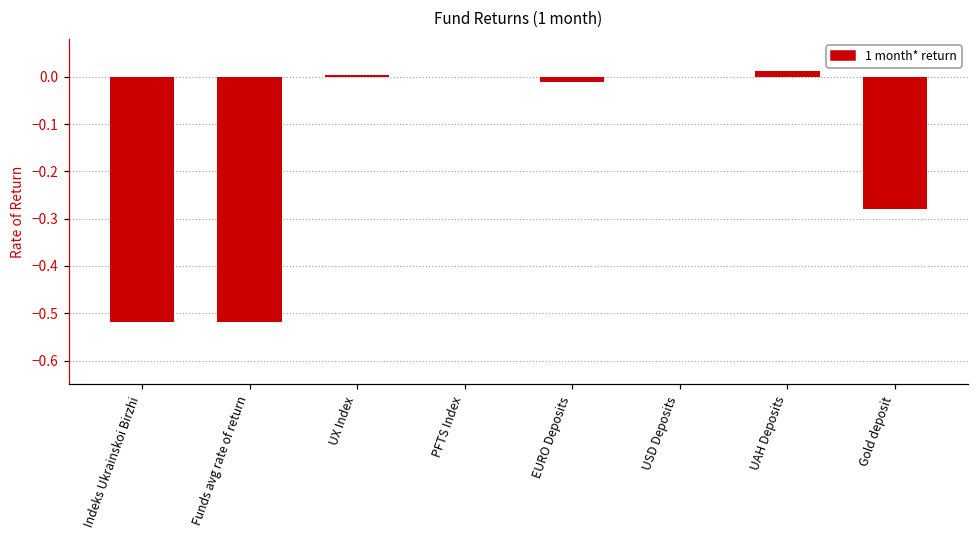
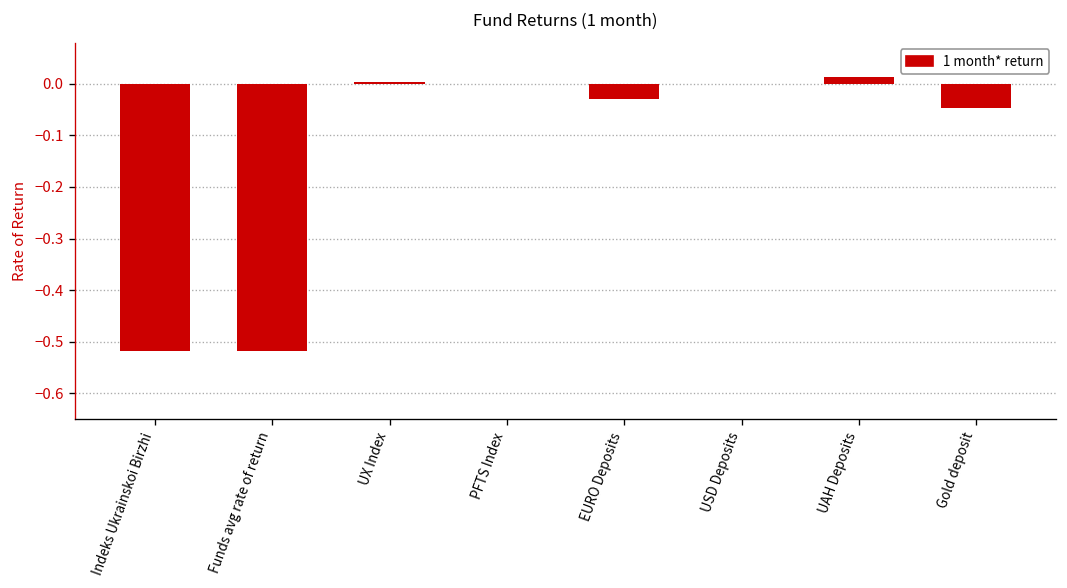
  {
    "Indeks Ukrainskoi Birzhi": -0.52,
    "Funds avg rate of return": -0.52,
    "PFTS Index": 0.00,
-   "EURO Deposits": -0.01,
+   "EURO Deposits": -0.03,
    "UAH Deposits": 0.01,
-   "Gold deposit": -0.28
+   "Gold deposit": -0.05
  }
